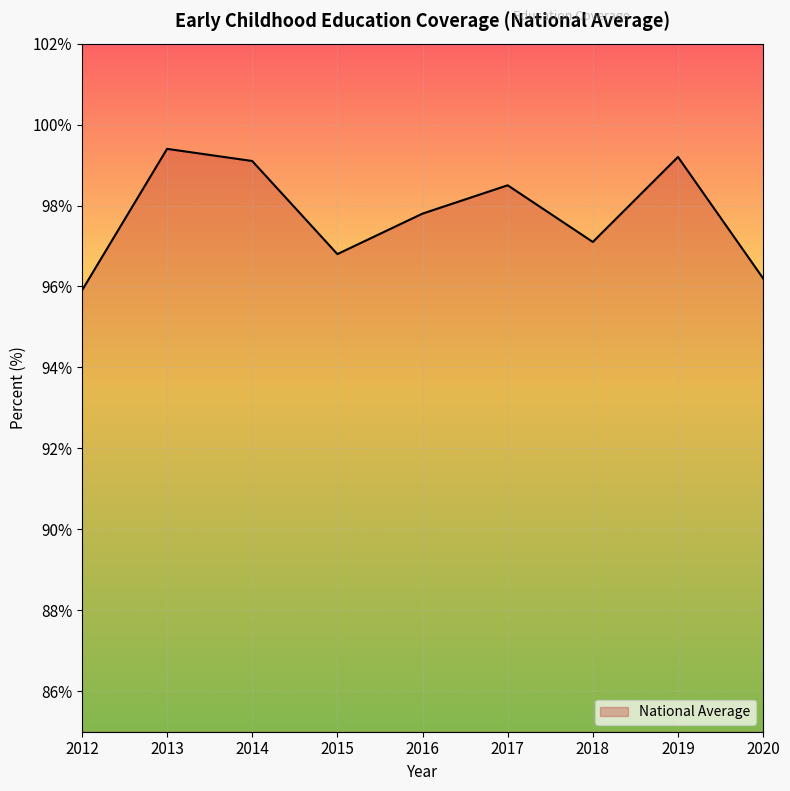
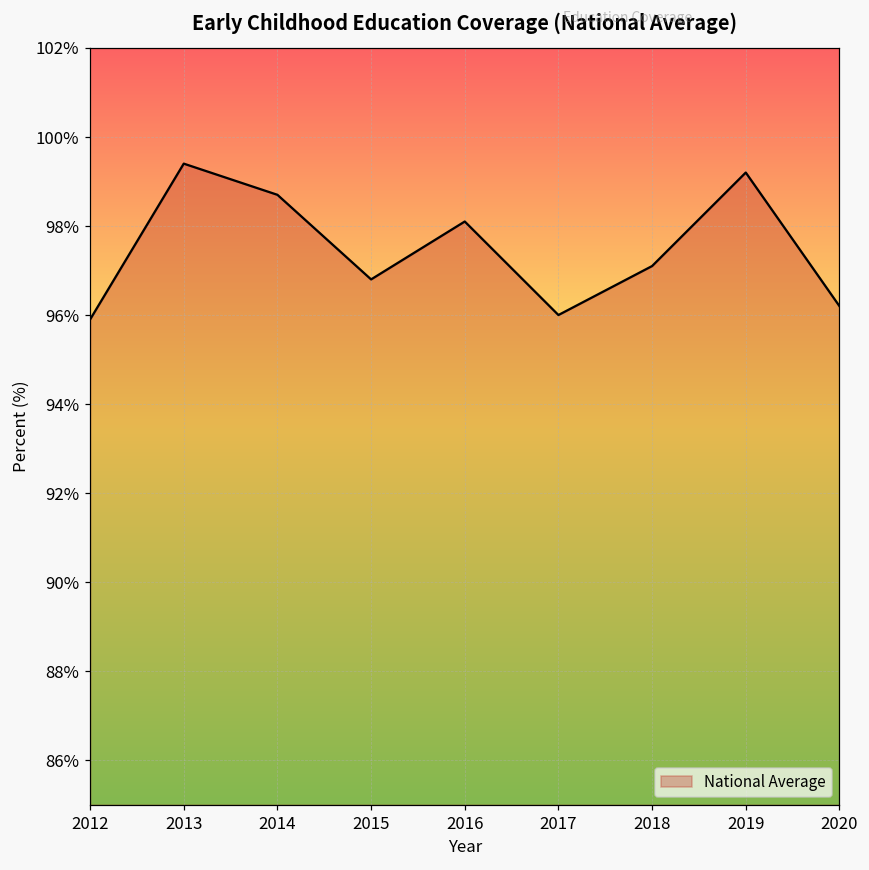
  {
    "2012": "95.9%",
    "2013": "99.4%",
-   "2014": "99.1%",
+   "2014": "98.7%",
    "2015": "96.8%",
-   "2016": "97.8%",
-   "2017": "98.5%",
+   "2016": "98.1%",
+   "2017": "96.0%",
    "2018": "97.1%",
    "2019": "99.2%",
    "2020": "96.2%"
  }
